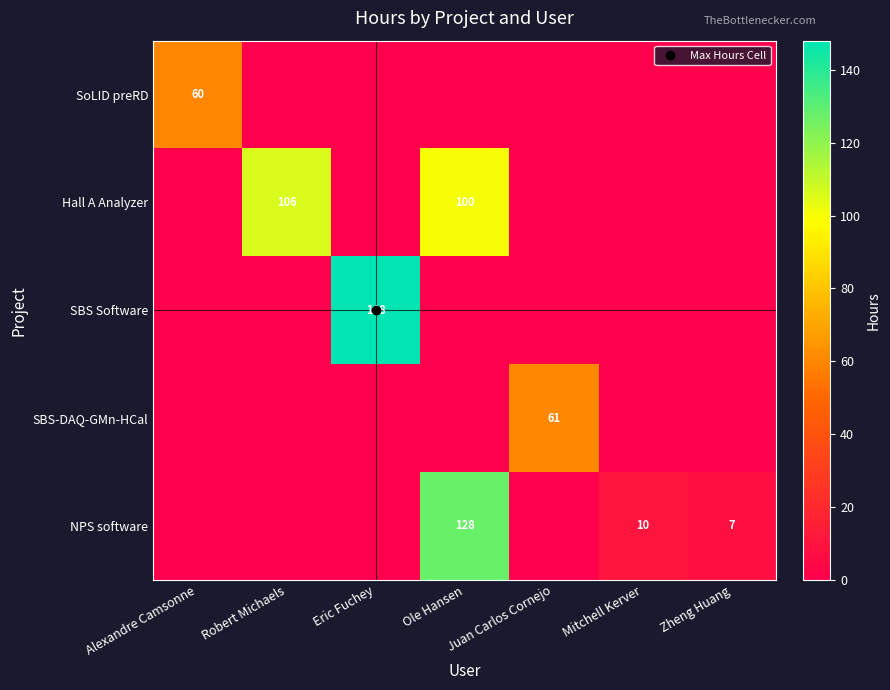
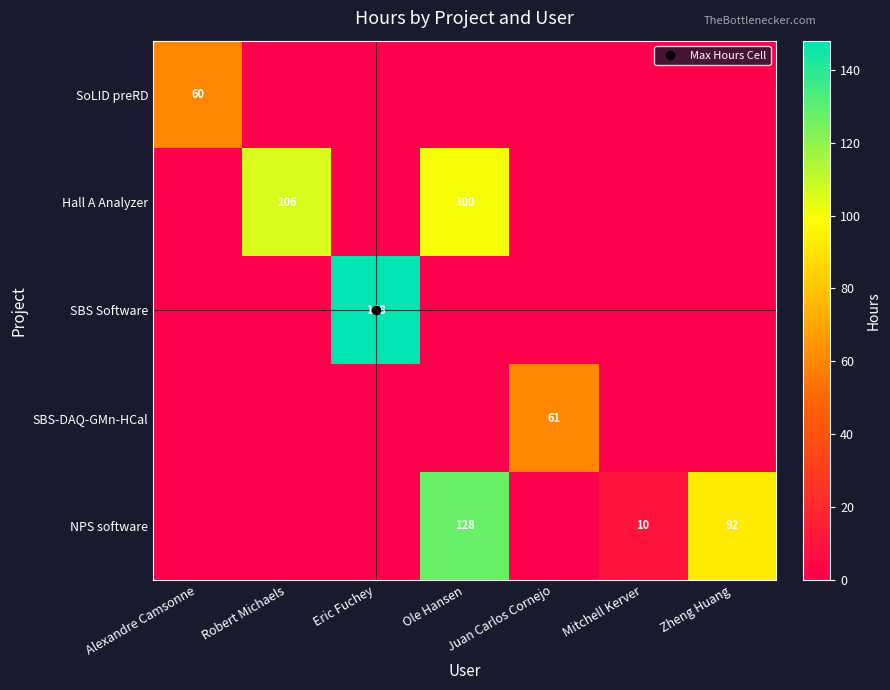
  {
    "SoLID preRD": {
      "Alexandre Camsonne": 60
    },
    "Hall A Analyzer": {
      "Robert Michaels": 106,
      "Ole Hansen": 100
    },
    "SBS-DAQ-GMn-HCal": {
      "Juan Carlos Cornejo": 61
    },
    "NPS software": {
      "Ole Hansen": 128,
      "Mitchell Kerver": 10,
-     "Zheng Huang": 7
+     "Zheng Huang": 92
    }
  }
